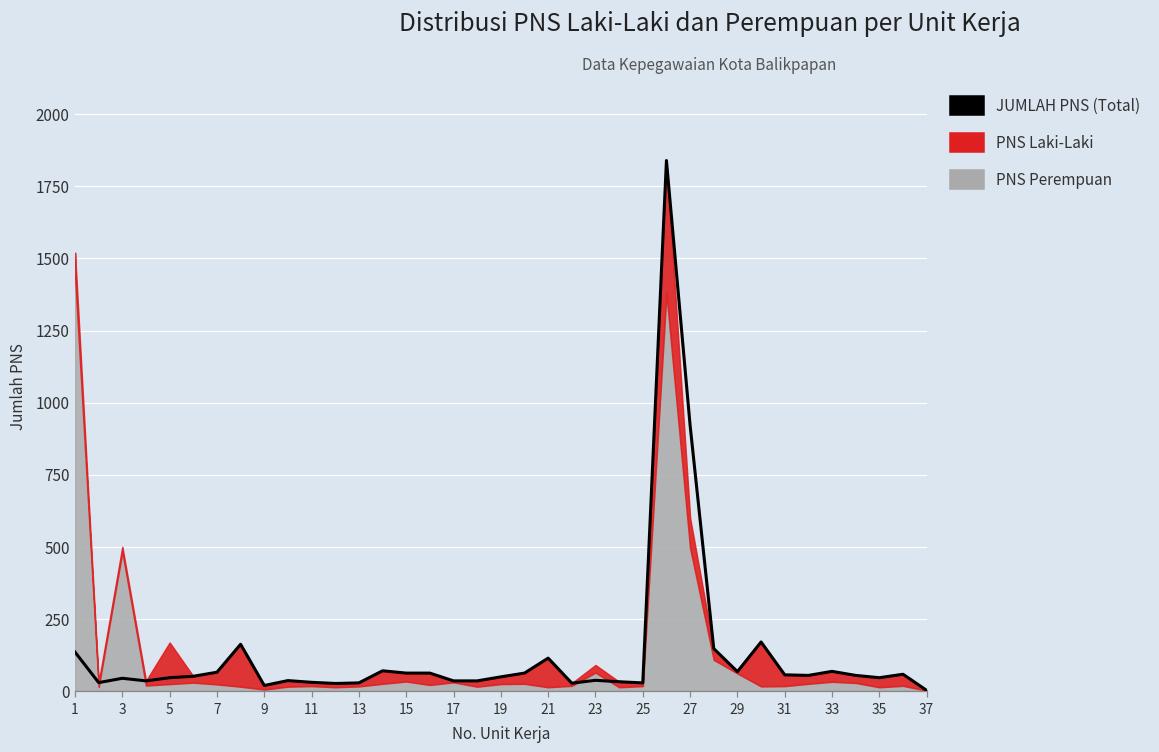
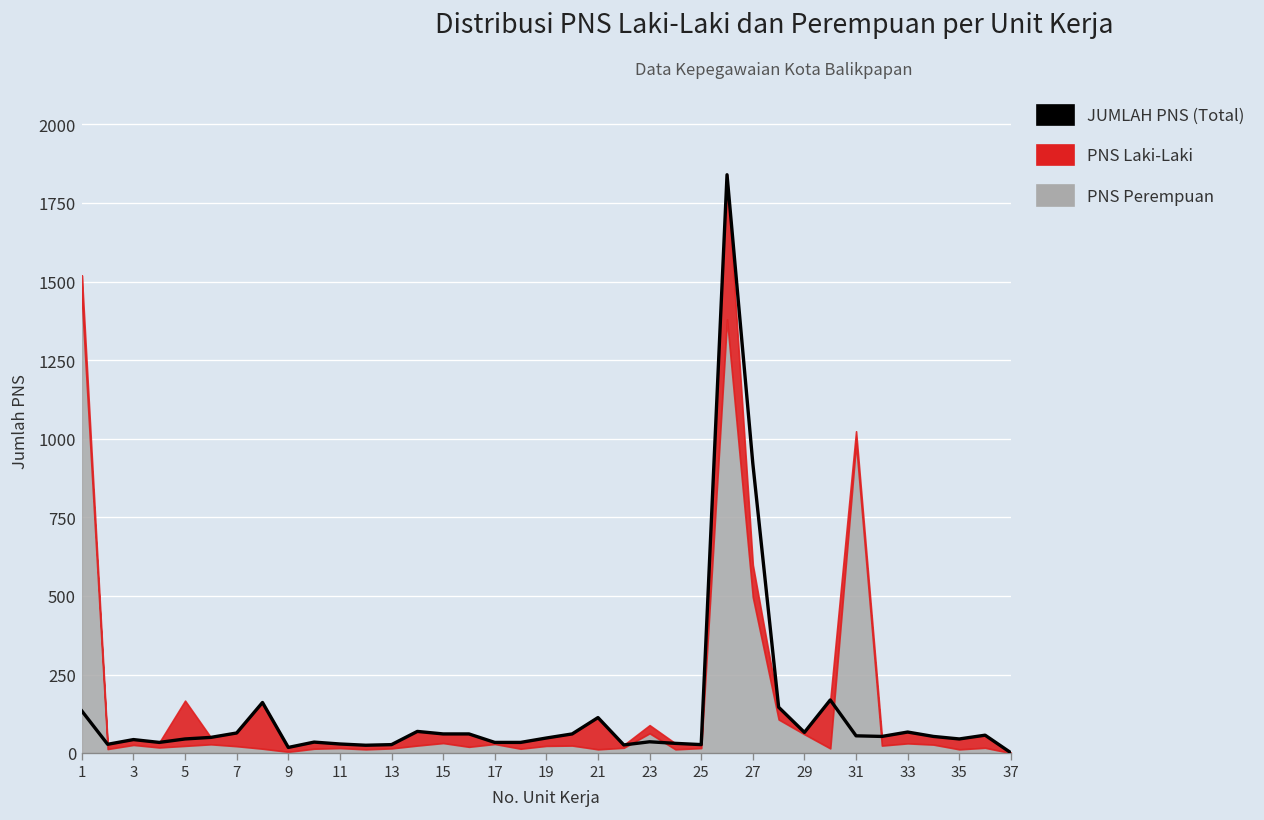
  {
    "PNS Perempuan": {
      "1": 1450,
-     "3": 480,
+     "3": 30,
      "5": 20,
      "7": 20,
      "11": 20,
      "13": 20,
      "15": 30,
      "19": 20,
      "21": 10,
      "23": 60,
      "25": 20,
      "27": 500,
-     "31": 20,
+     "31": 990,
      "33": 30,
      "35": 10
    },
    "PNS Laki-Laki": {
      "1": 80,
      "5": 140,
      "23": 30,
      "27": 100
    }
  }
